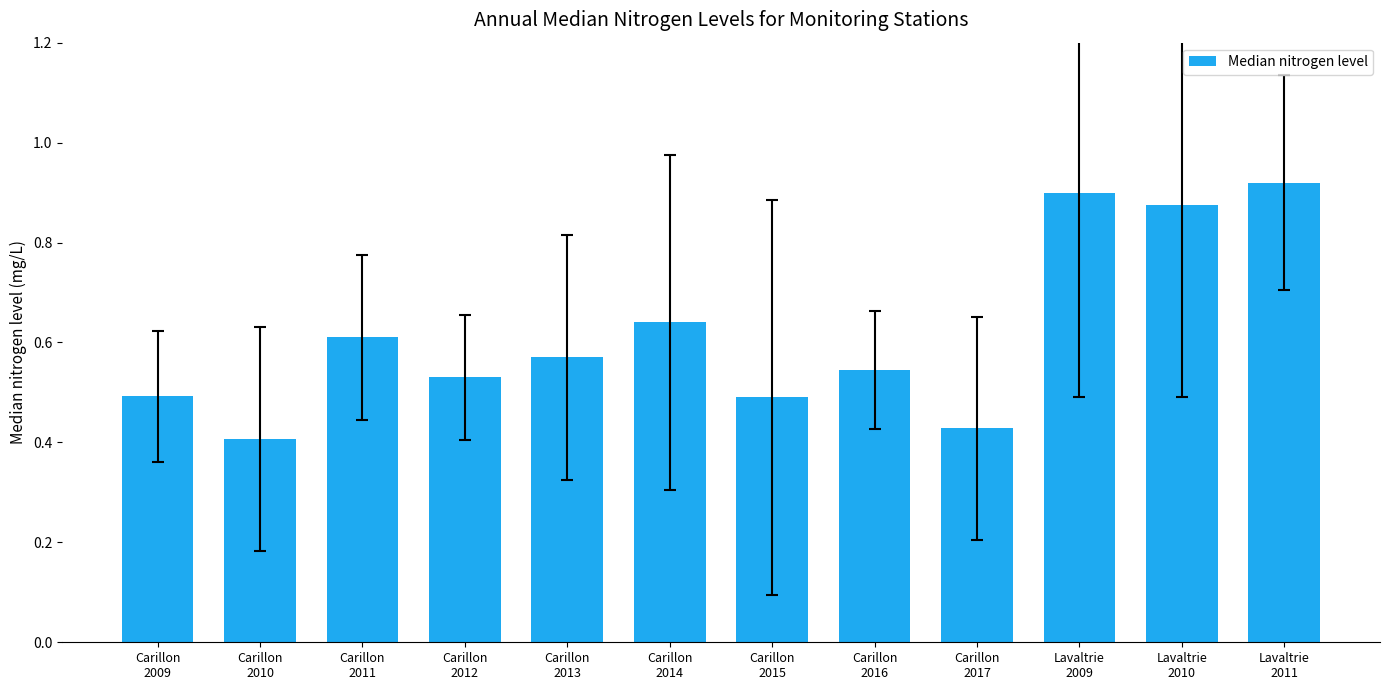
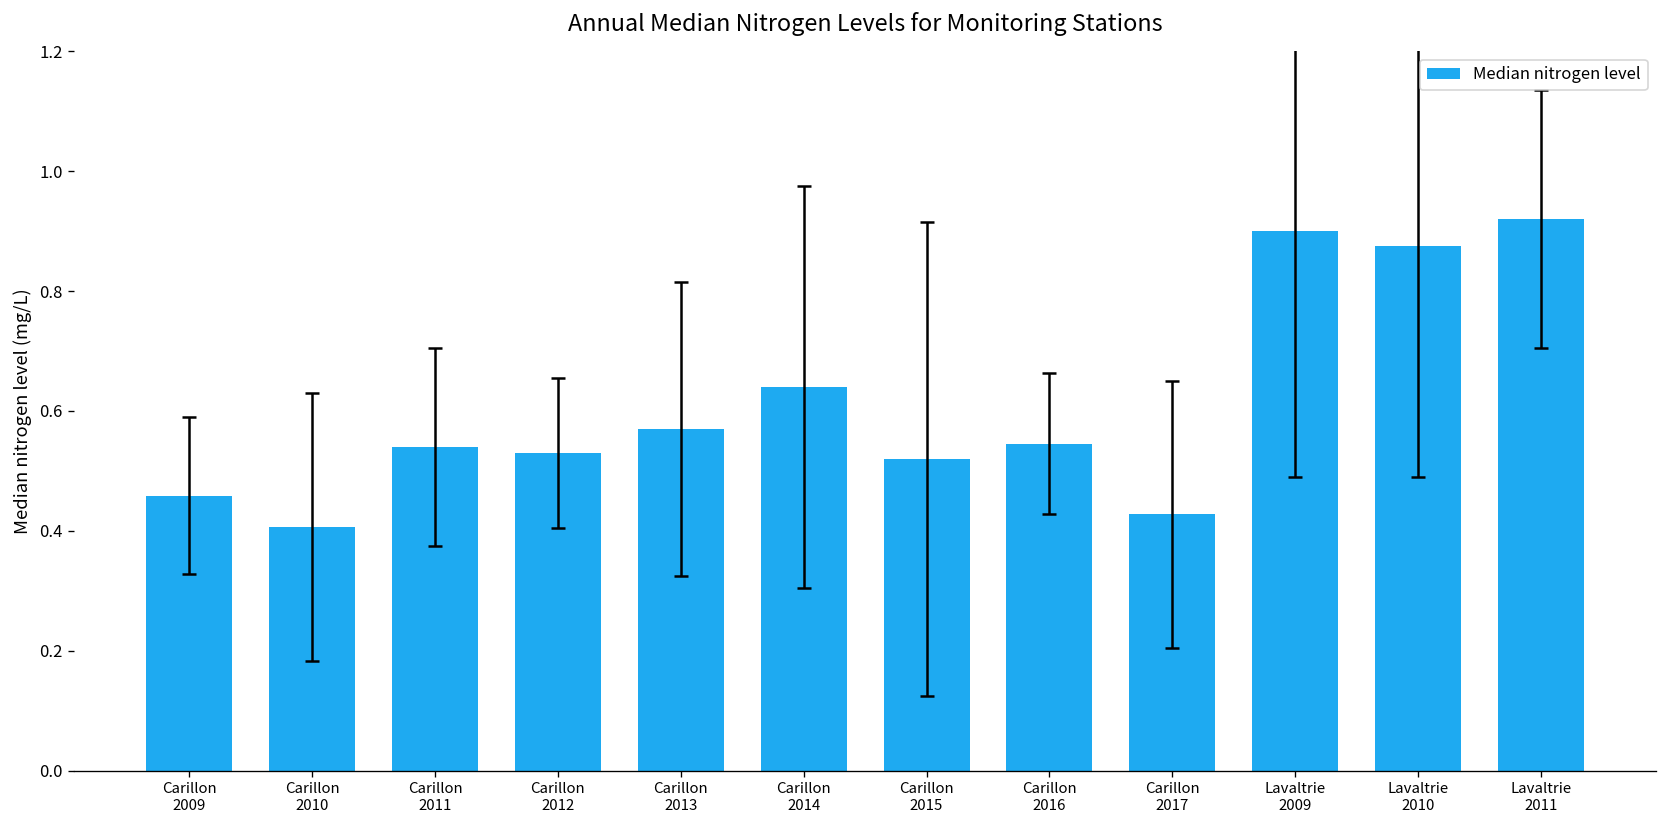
  {
    "Median nitrogen level": {
-     "Carillon 2009": 0.49,
+     "Carillon 2009": 0.46,
      "Carillon 2010": 0.41,
-     "Carillon 2011": 0.61,
+     "Carillon 2011": 0.54,
      "Carillon 2012": 0.53,
      "Carillon 2013": 0.57,
      "Carillon 2014": 0.64,
-     "Carillon 2015": 0.49,
+     "Carillon 2015": 0.52,
      "Carillon 2016": 0.55,
      "Carillon 2017": 0.43,
      "Lavaltrie 2009": 0.90,
      "Lavaltrie 2010": 0.88,
      "Lavaltrie 2011": 0.92
    }
  }
